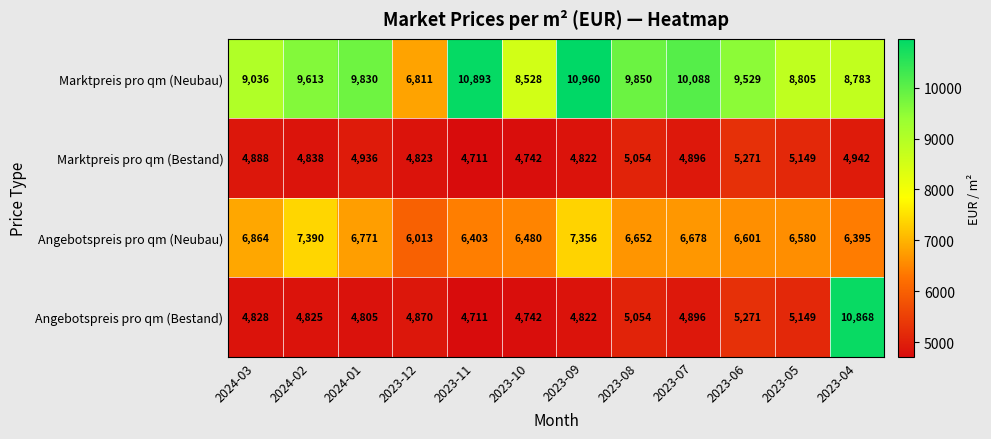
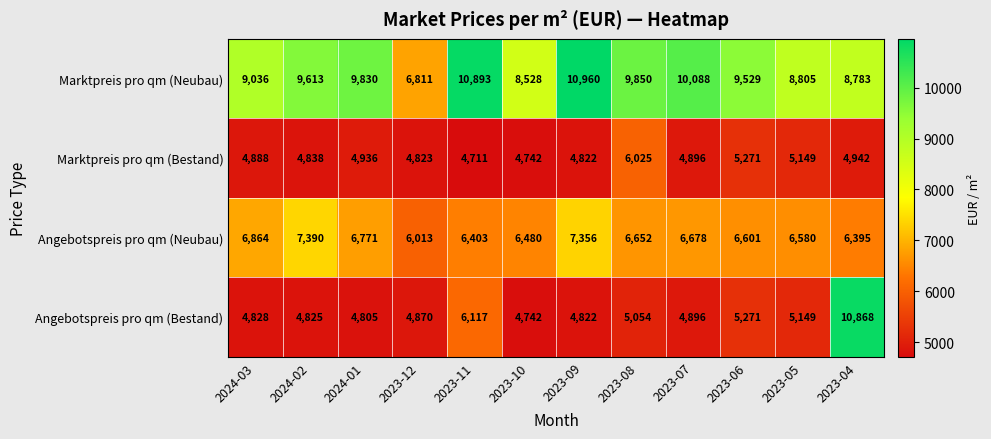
  {
    "Marktpreis pro qm (Neubau)": {
      "2024-03": "9,036",
      "2024-02": "9,613",
      "2024-01": "9,830",
      "2023-12": "6,811",
      "2023-11": "10,893",
      "2023-10": "8,528",
      "2023-09": "10,960",
      "2023-08": "9,850",
      "2023-07": "10,088",
      "2023-06": "9,529",
      "2023-05": "8,805",
      "2023-04": "8,783"
    },
    "Marktpreis pro qm (Bestand)": {
      "2024-03": "4,888",
      "2024-02": "4,838",
      "2024-01": "4,936",
      "2023-12": "4,823",
      "2023-11": "4,711",
      "2023-10": "4,742",
      "2023-09": "4,822",
-     "2023-08": "5,054",
+     "2023-08": "6,025",
      "2023-07": "4,896",
      "2023-06": "5,271",
      "2023-05": "5,149",
      "2023-04": "4,942"
    },
    "Angebotspreis pro qm (Neubau)": {
      "2024-03": "6,864",
      "2024-02": "7,390",
      "2024-01": "6,771",
      "2023-12": "6,013",
      "2023-11": "6,403",
      "2023-10": "6,480",
      "2023-09": "7,356",
      "2023-08": "6,652",
      "2023-07": "6,678",
      "2023-06": "6,601",
      "2023-05": "6,580",
      "2023-04": "6,395"
    },
    "Angebotspreis pro qm (Bestand)": {
      "2024-03": "4,828",
      "2024-02": "4,825",
      "2024-01": "4,805",
      "2023-12": "4,870",
-     "2023-11": "4,711",
+     "2023-11": "6,117",
      "2023-10": "4,742",
      "2023-09": "4,822",
      "2023-08": "5,054",
      "2023-07": "4,896",
      "2023-06": "5,271",
      "2023-05": "5,149",
      "2023-04": "10,868"
    }
  }
